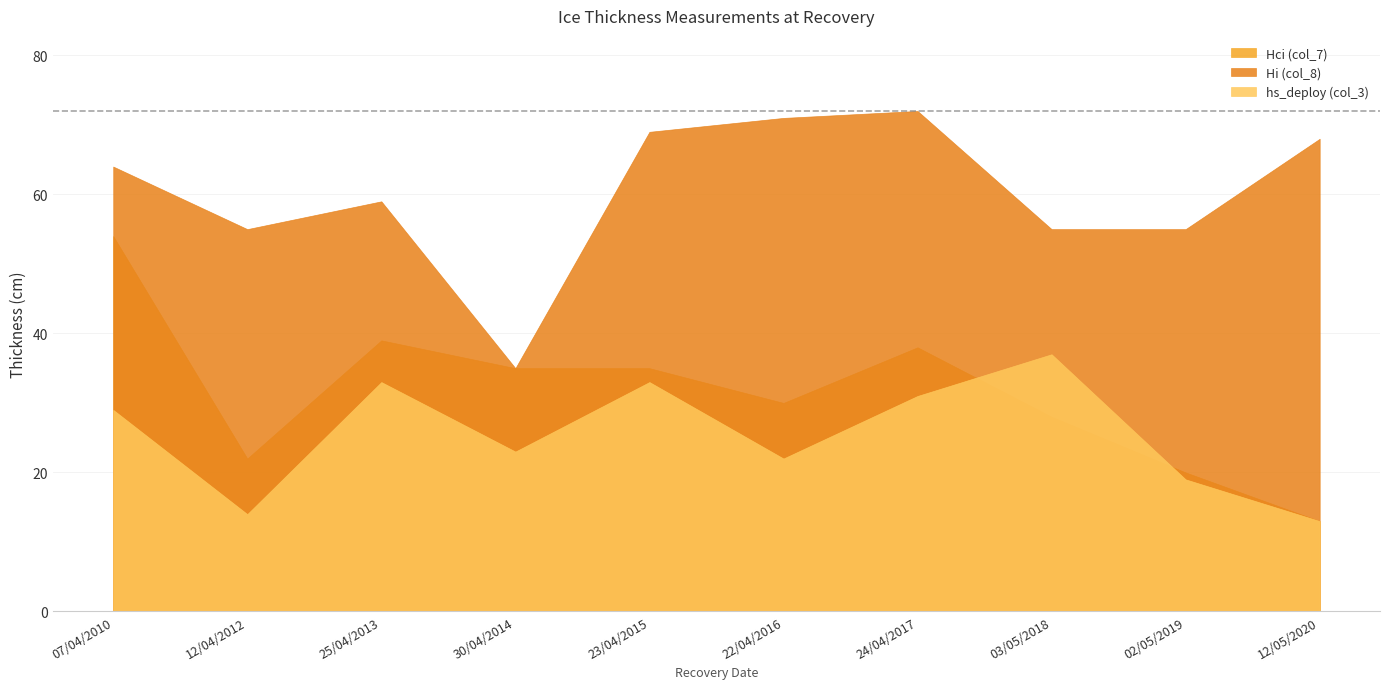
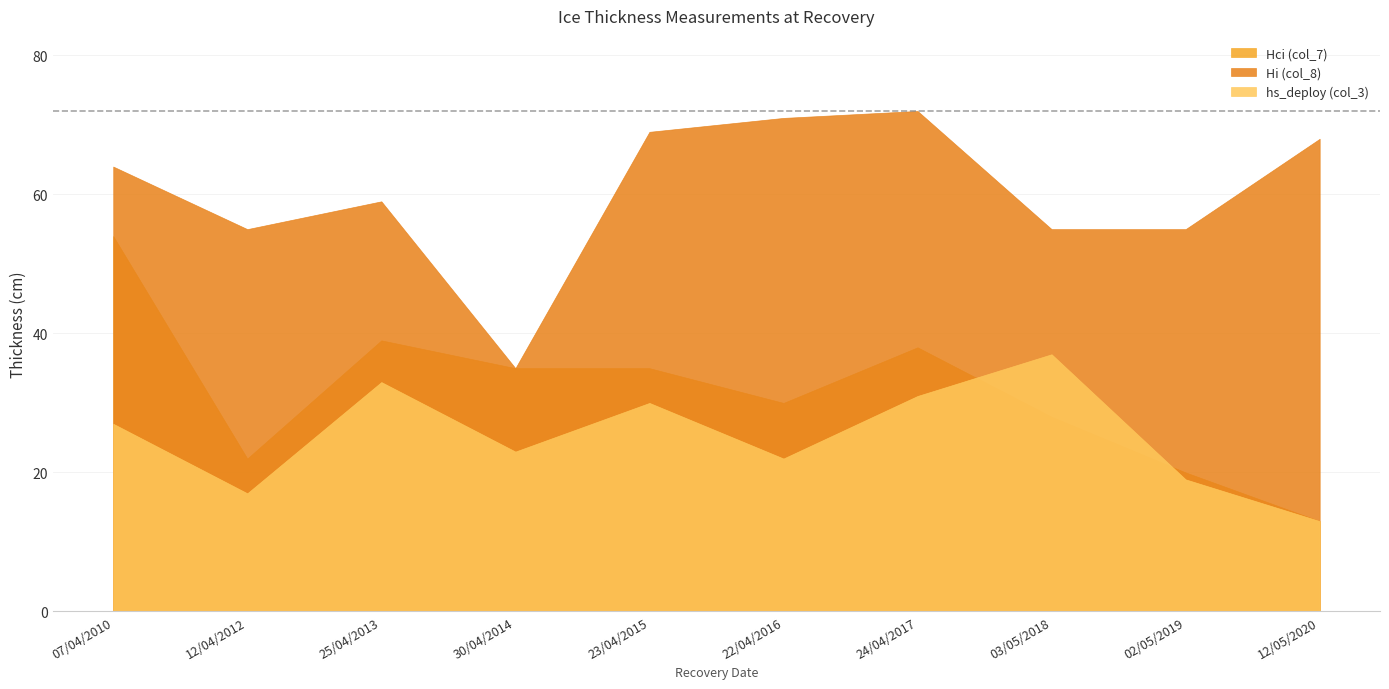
  {
    "hs_deploy (col_3)": {
-     "07/04/2010": 29,
-     "12/04/2012": 14,
+     "07/04/2010": 27,
+     "12/04/2012": 17,
      "25/04/2013": 33,
      "30/04/2014": 23,
-     "23/04/2015": 33,
+     "23/04/2015": 30,
      "22/04/2016": 22,
      "24/04/2017": 31,
      "03/05/2018": 37,
      "02/05/2019": 19
    }
  }
